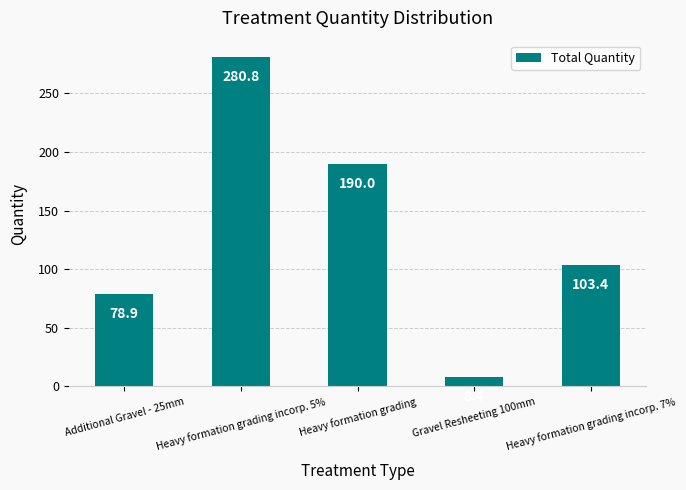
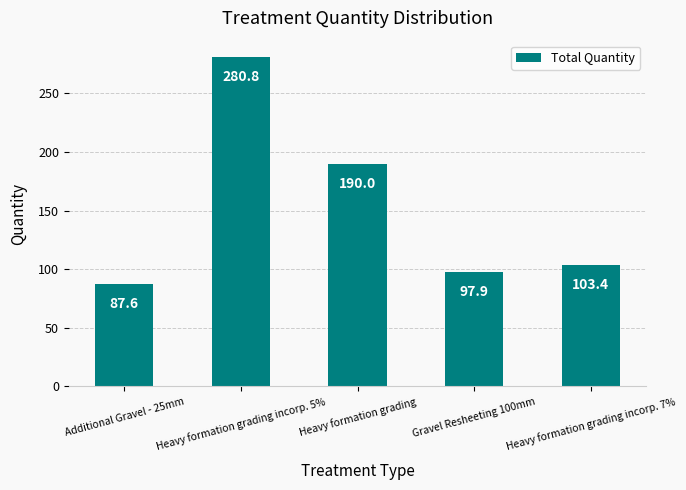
  {
-   "Additional Gravel - 25mm": 78.9,
+   "Additional Gravel - 25mm": 87.6,
    "Heavy formation grading incorp. 5%": 280.8,
    "Heavy formation grading": 190.0,
-   "Gravel Resheeting 100mm": 8,
+   "Gravel Resheeting 100mm": 98,
    "Heavy formation grading incorp. 7%": 103.4
  }
